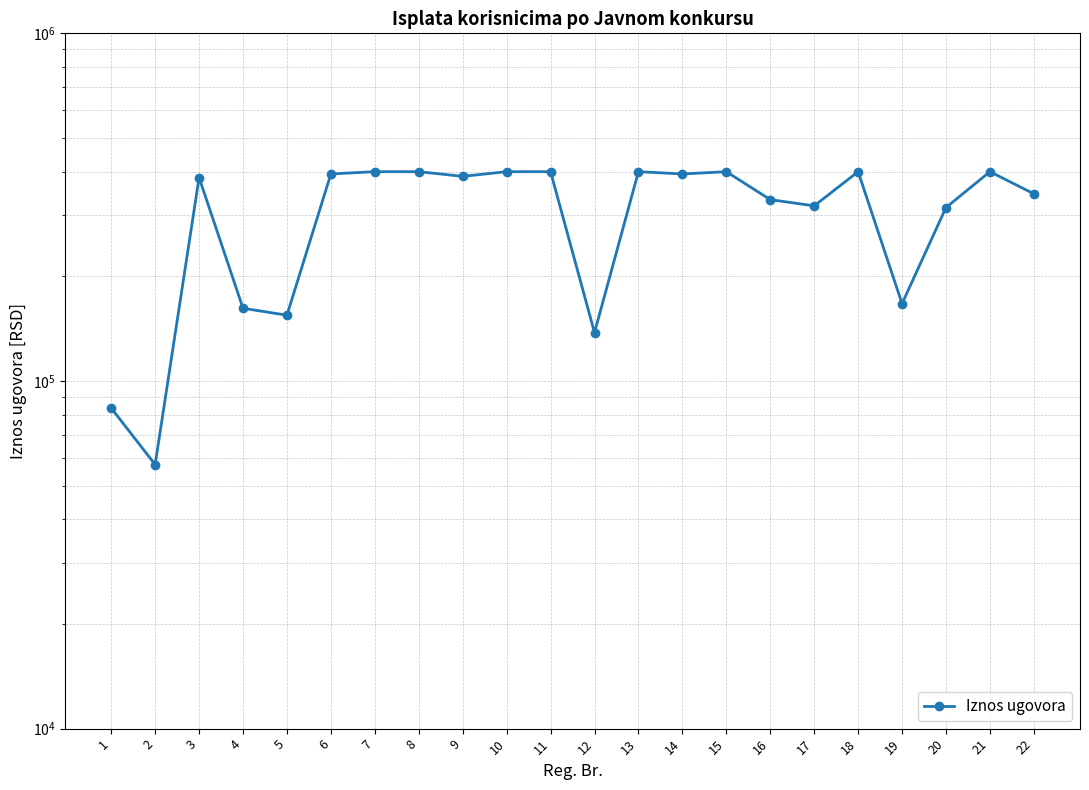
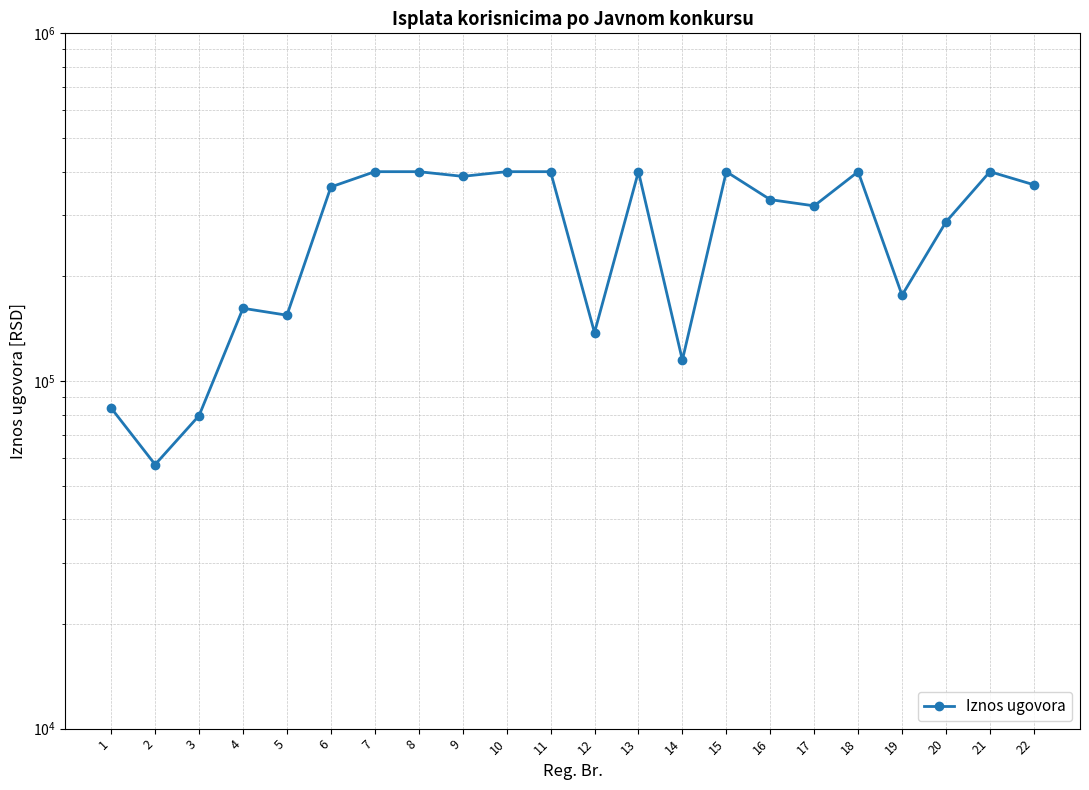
  {
    "1": 84000,
    "2": 58000,
-   "3": 380000,
+   "3": 80000,
    "4": 160000,
    "5": 150000,
-   "6": 390000,
+   "6": 360000,
    "7": 400000,
    "8": 400000,
    "9": 390000,
    "10": 400000,
    "11": 400000,
    "12": 138000,
    "13": 400000,
-   "14": 390000,
+   "14": 115000,
    "15": 400000,
    "16": 330000,
    "17": 320000,
    "18": 400000,
-   "19": 170000,
-   "20": 320000,
+   "19": 180000,
+   "20": 290000,
    "21": 400000,
-   "22": 350000
+   "22": 370000
  }
